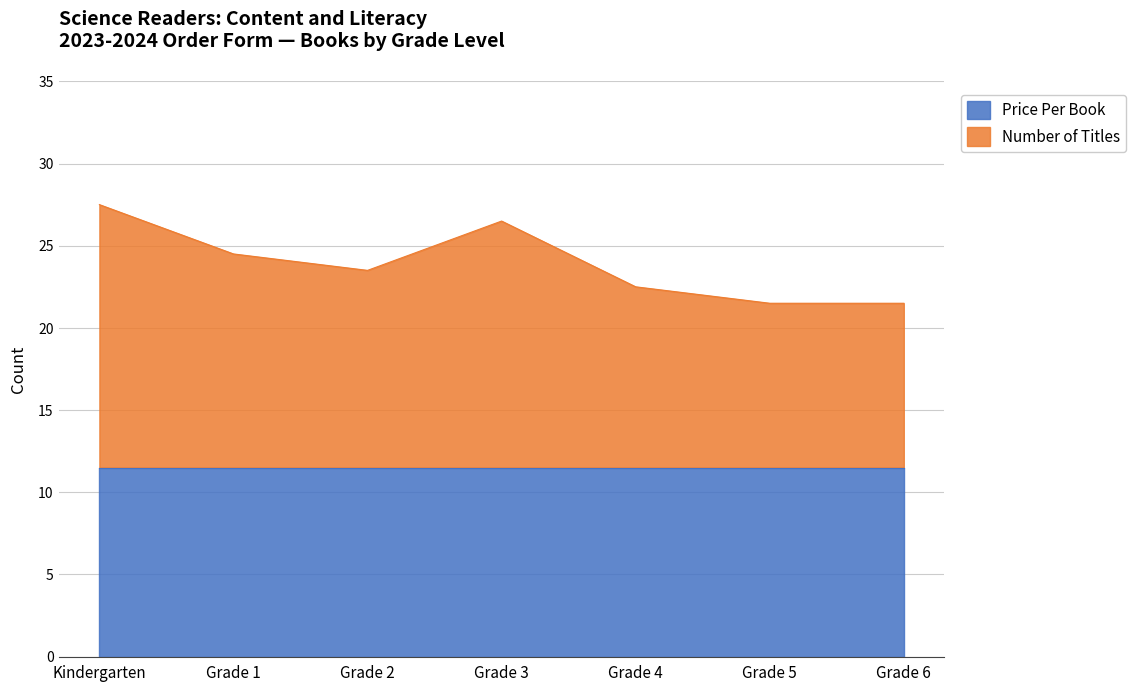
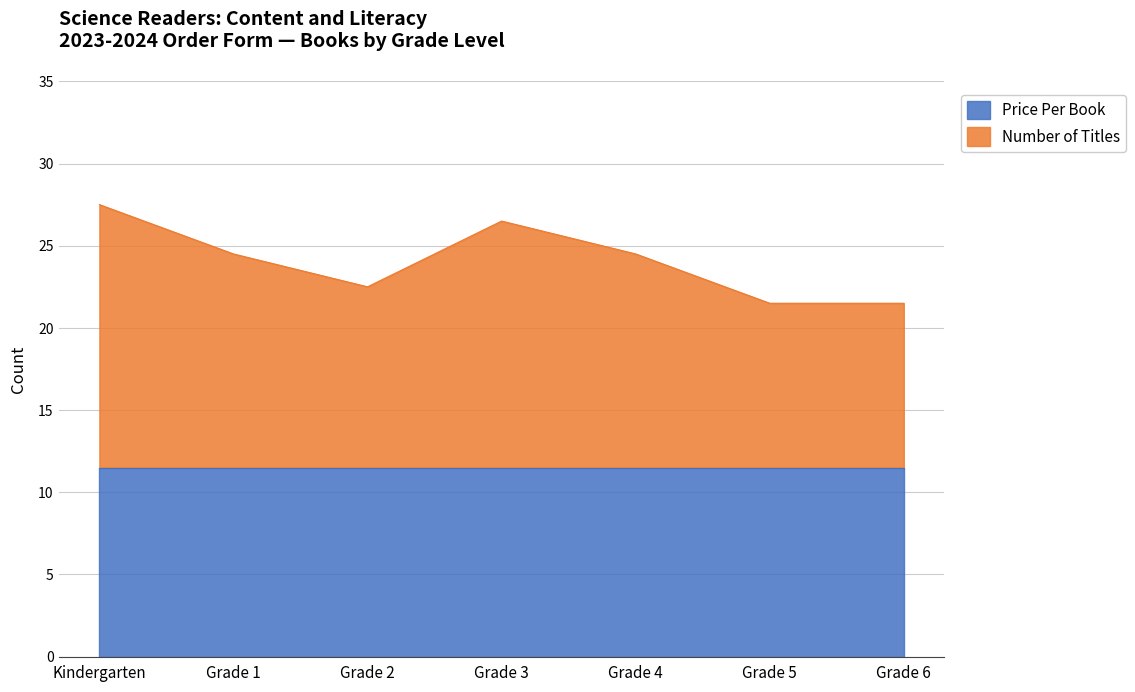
  {
    "Price Per Book": {
      "Kindergarten": 11.5,
      "Grade 1": 11.5,
      "Grade 2": 11.5,
      "Grade 3": 11.5,
      "Grade 4": 11.5,
      "Grade 5": 11.5,
      "Grade 6": 11.5
    },
    "Number of Titles": {
      "Kindergarten": 27.5,
      "Grade 1": 24.5,
-     "Grade 2": 23.5,
+     "Grade 2": 22.5,
      "Grade 3": 26.5,
-     "Grade 4": 22.5,
+     "Grade 4": 24.5,
      "Grade 5": 21.5,
      "Grade 6": 21.5
    }
  }
